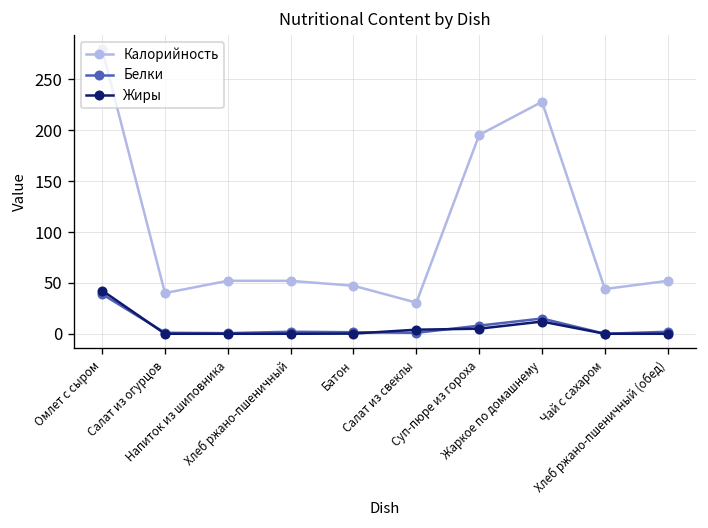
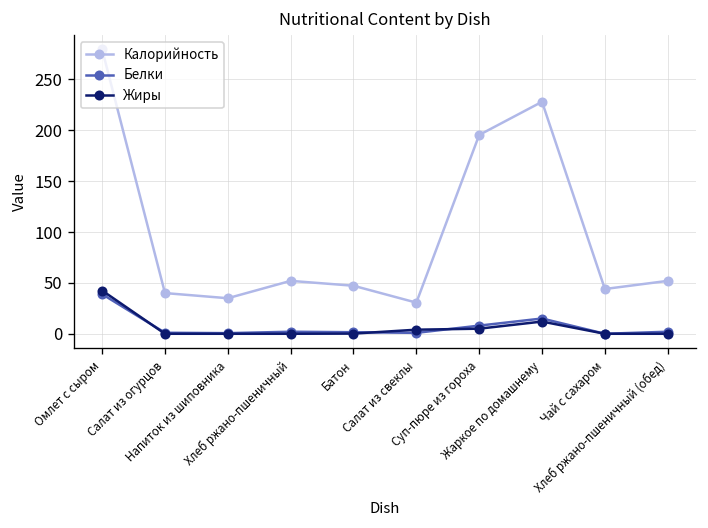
  {
    "Калорийность": {
      "Салат из огурцов": 40,
-     "Напиток из шиповника": 50,
+     "Напиток из шиповника": 30,
      "Хлеб ржано-пшеничный": 50,
      "Батон": 50,
      "Салат из свеклы": 30,
      "Суп-пюре из гороха": 200,
      "Жаркое по домашнему": 230,
      "Чай с сахаром": 40,
      "Хлеб ржано-пшеничный (обед)": 50
    },
    "Белки": {
      "Омлет с сыром": 40,
      "Салат из свеклы": 0,
      "Жаркое по домашнему": 20
    },
    "Жиры": {
      "Омлет с сыром": 40,
      "Салат из свеклы": 0,
      "Жаркое по домашнему": 10
    }
  }
